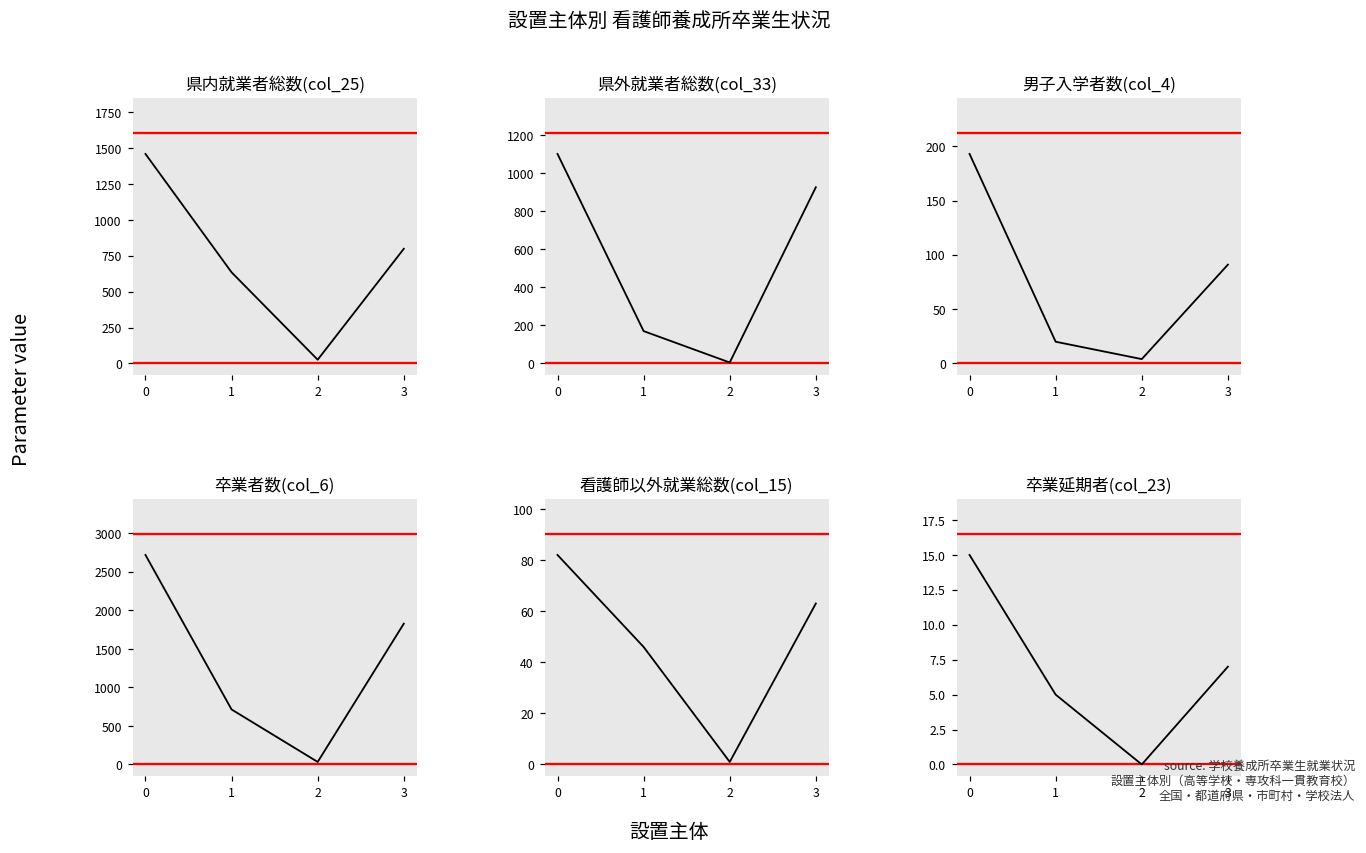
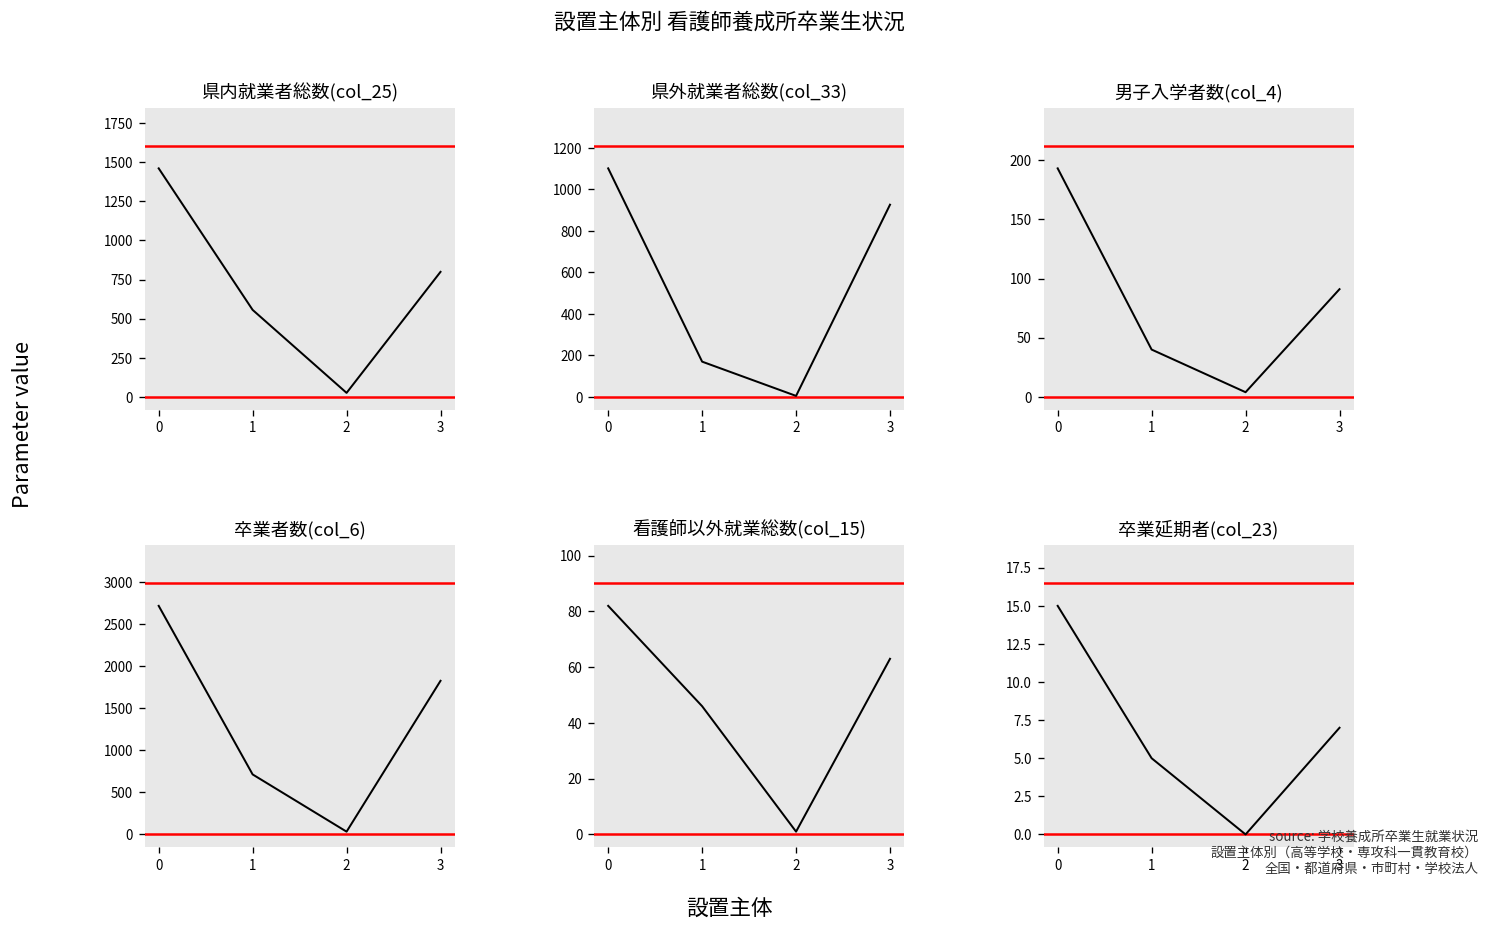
  {
    "県内就業者総数(col_25)": {
      "0": 1460,
-     "1": 640,
+     "1": 560,
      "2": 30,
      "3": 800
    },
    "県外就業者総数(col_33)": {
      "0": 1100,
      "1": 170,
      "2": 10,
      "3": 930
    },
    "男子入学者数(col_4)": {
      "0": 190,
-     "1": 20,
+     "1": 40,
      "2": 0,
      "3": 90
    },
    "卒業者数(col_6)": {
      "0": 2700,
      "1": 700,
      "2": 0,
      "3": 1800
    },
    "看護師以外就業総数(col_15)": {
      "0": 82,
      "1": 46,
      "2": 1,
      "3": 63
    },
    "卒業延期者(col_23)": {
      "0": 15.0,
      "1": 5.0,
      "2": 0.0,
      "3": 7.0
    }
  }
